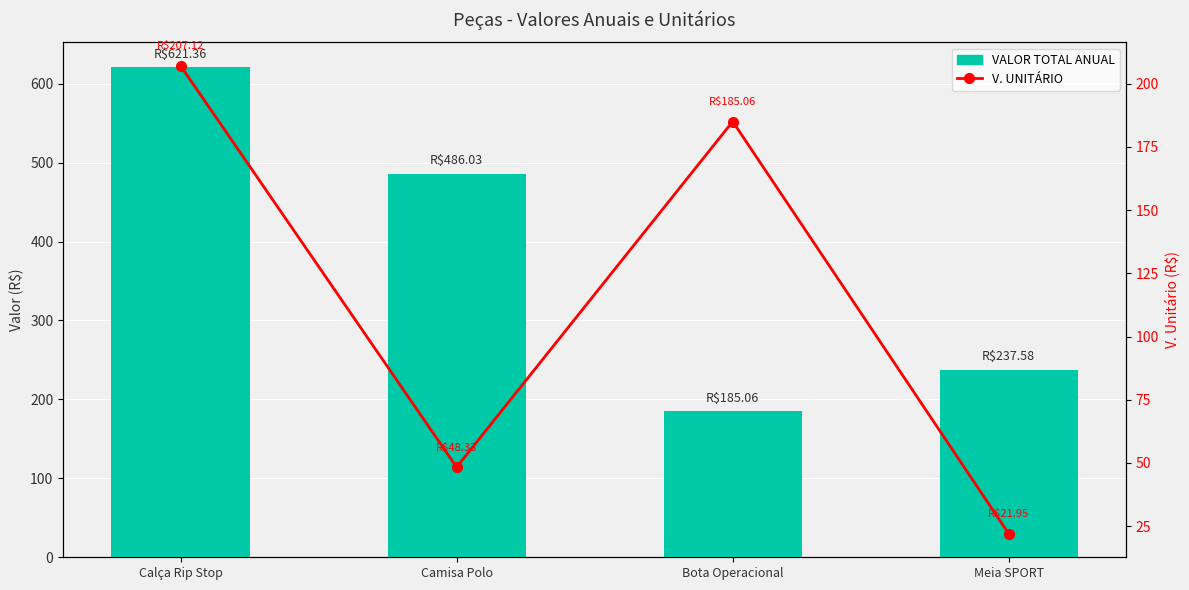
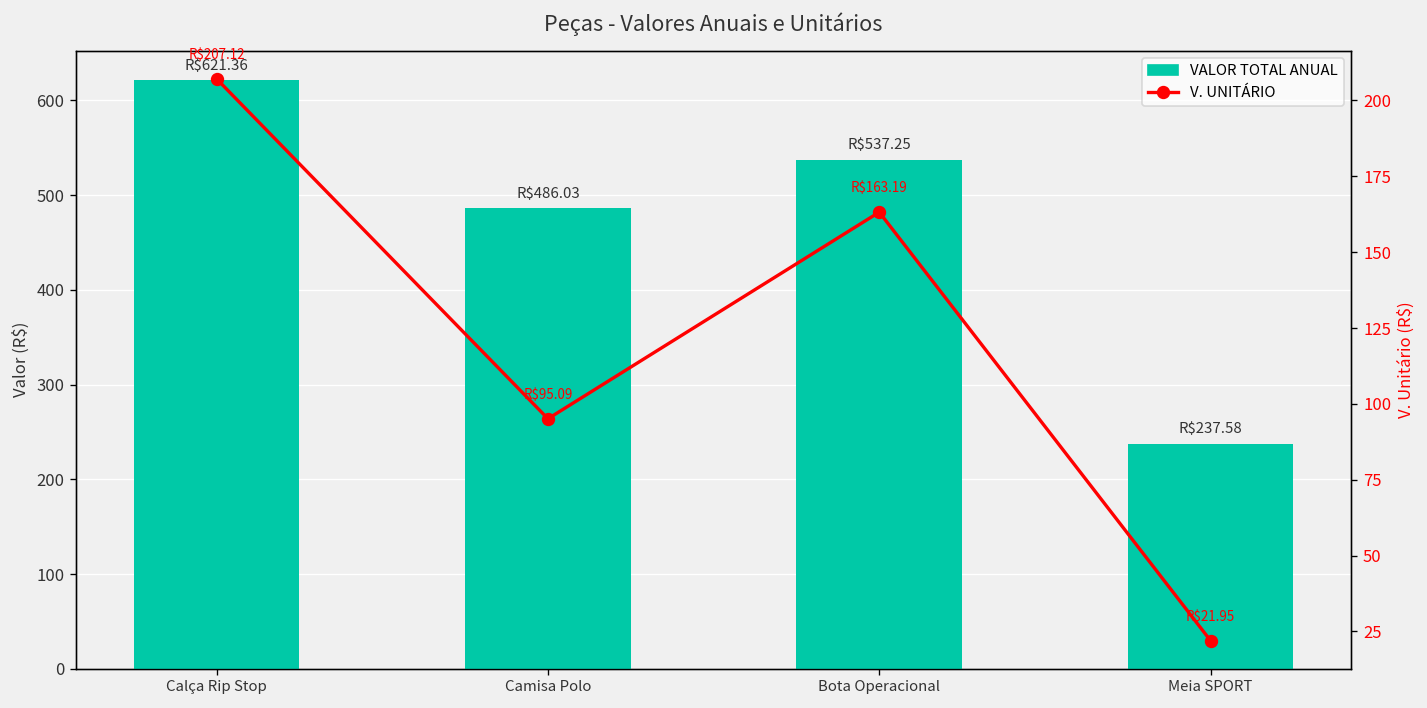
  {
    "VALOR TOTAL ANUAL": {
      "Camisa Polo": "$486.03",
-     "Bota Operacional": "$185.06",
+     "Bota Operacional": "$537.25",
      "Meia SPORT": "$237.58"
    },
    "V. UNITÁRIO": {
-     "Camisa Polo": "$48.33",
-     "Bota Operacional": "$185.06",
+     "Camisa Polo": "$95.09",
+     "Bota Operacional": "$163.19",
      "Meia SPORT": "$21.95"
    }
  }
